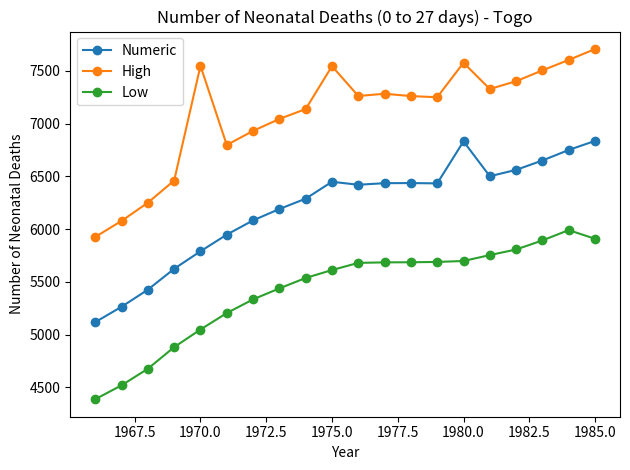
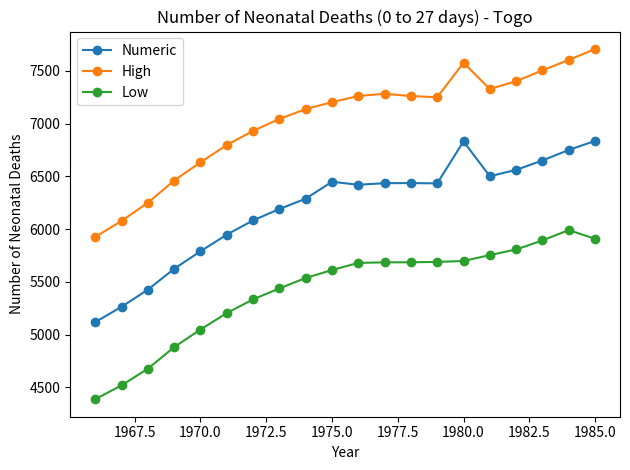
  {
    "Numeric": {
      "1970.0": 5790,
      "1975.0": 6450,
      "1980.0": 6830,
      "1985.0": 6840
    },
    "High": {
-     "1970.0": 7550,
-     "1975.0": 7550,
+     "1970.0": 6630,
+     "1975.0": 7200,
      "1980.0": 7580,
      "1985.0": 7710
    },
    "Low": {
      "1970.0": 5050,
      "1975.0": 5610,
      "1980.0": 5700,
      "1985.0": 5910
    }
  }
